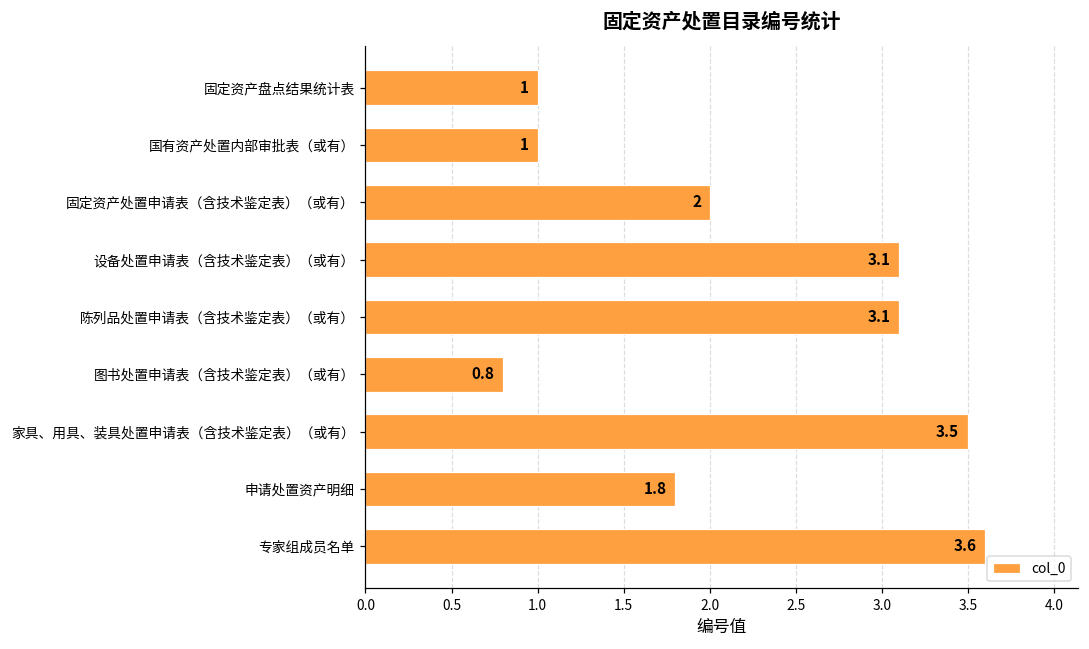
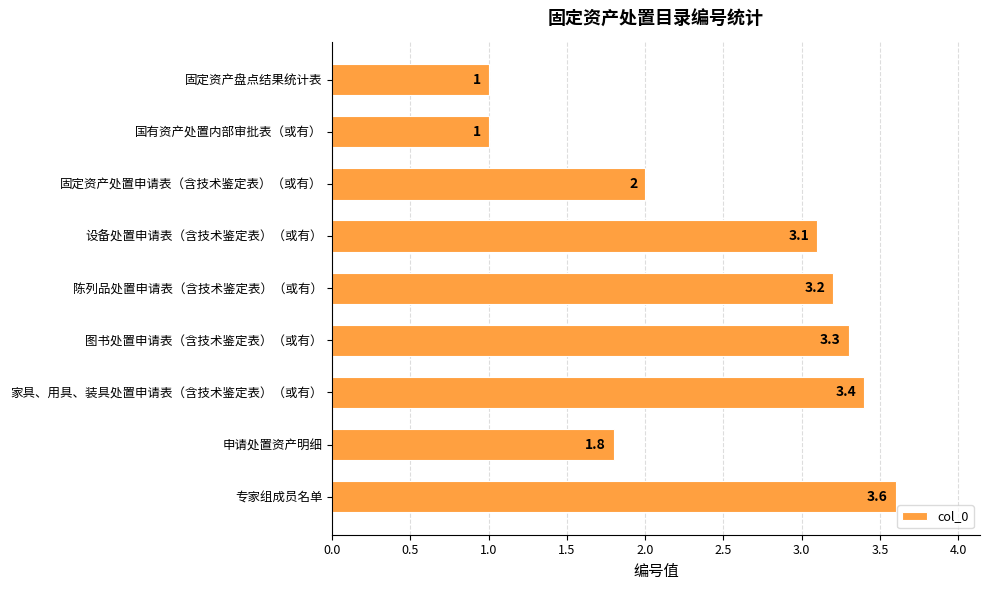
  {
    "固定资产盘点结果统计表": 1,
    "国有资产处置内部审批表（或有）": 1,
    "固定资产处置申请表（含技术鉴定表）（或有）": 2,
    "设备处置申请表（含技术鉴定表）（或有）": 3.1,
-   "陈列品处置申请表（含技术鉴定表）（或有）": 3.1,
-   "图书处置申请表（含技术鉴定表）（或有）": 0.8,
-   "家具、用具、装具处置申请表（含技术鉴定表）（或有）": 3.5,
+   "陈列品处置申请表（含技术鉴定表）（或有）": 3.2,
+   "图书处置申请表（含技术鉴定表）（或有）": 3.3,
+   "家具、用具、装具处置申请表（含技术鉴定表）（或有）": 3.4,
    "申请处置资产明细": 1.8,
    "专家组成员名单": 3.6
  }
